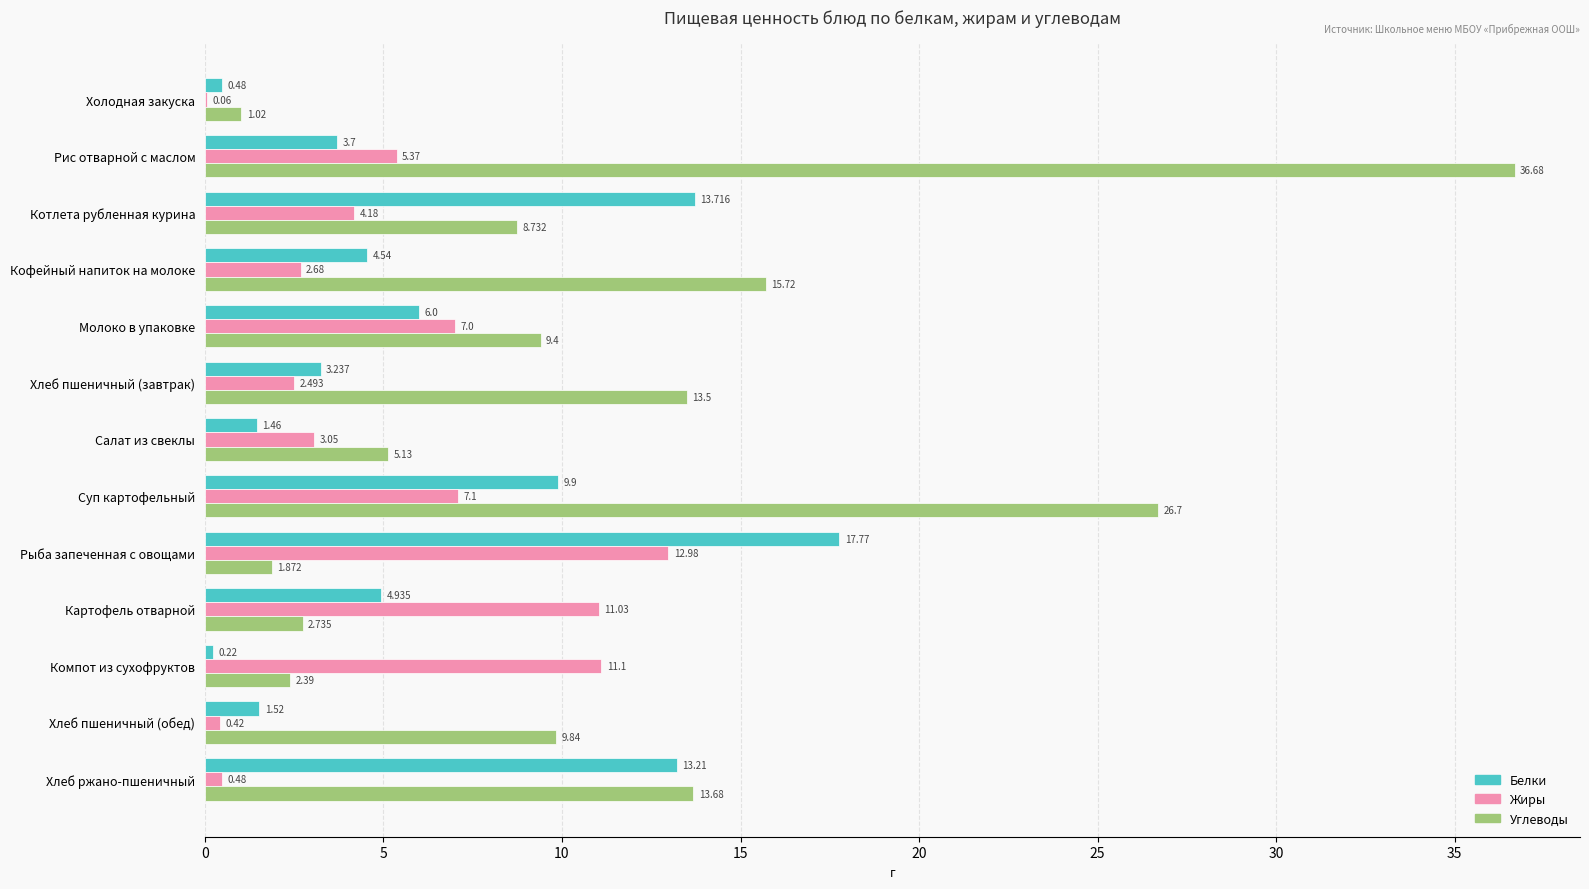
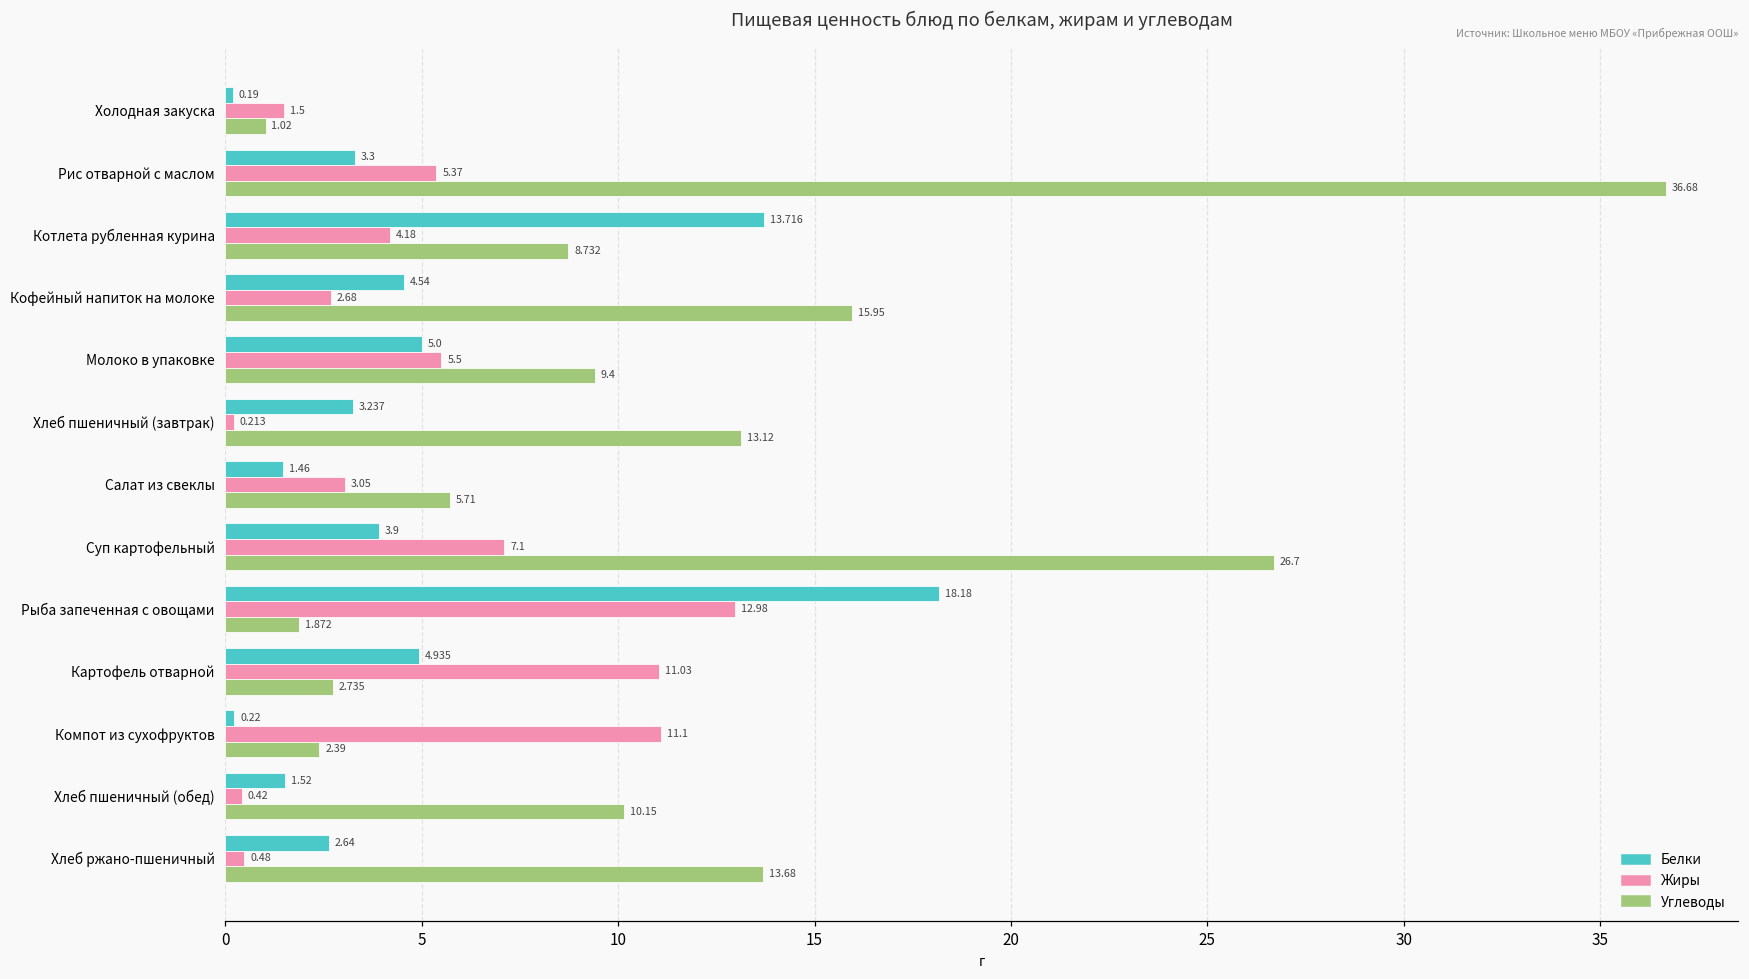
  {
    "Белки": {
-     "Холодная закуска": 0.48,
-     "Рис отварной с маслом": 3.7,
+     "Холодная закуска": 0.19,
+     "Рис отварной с маслом": 3.3,
      "Котлета рубленная курина": 13.716,
      "Кофейный напиток на молоке": 4.54,
-     "Молоко в упаковке": 6.0,
+     "Молоко в упаковке": 5.0,
      "Хлеб пшеничный (завтрак)": 3.237,
      "Салат из свеклы": 1.46,
-     "Суп картофельный": 9.9,
-     "Рыба запеченная с овощами": 17.77,
+     "Суп картофельный": 3.9,
+     "Рыба запеченная с овощами": 18.18,
      "Картофель отварной": 4.935,
      "Компот из сухофруктов": 0.22,
      "Хлеб пшеничный (обед)": 1.52,
-     "Хлеб ржано-пшеничный": 13.21
+     "Хлеб ржано-пшеничный": 2.64
    },
    "Жиры": {
-     "Холодная закуска": 0.06,
+     "Холодная закуска": 1.5,
      "Рис отварной с маслом": 5.37,
      "Котлета рубленная курина": 4.18,
      "Кофейный напиток на молоке": 2.68,
-     "Молоко в упаковке": 7.0,
-     "Хлеб пшеничный (завтрак)": 2.493,
+     "Молоко в упаковке": 5.5,
+     "Хлеб пшеничный (завтрак)": 0.213,
      "Салат из свеклы": 3.05,
      "Суп картофельный": 7.1,
      "Рыба запеченная с овощами": 12.98,
      "Картофель отварной": 11.03,
      "Компот из сухофруктов": 11.1,
      "Хлеб пшеничный (обед)": 0.42,
      "Хлеб ржано-пшеничный": 0.48
    },
    "Углеводы": {
      "Холодная закуска": 1.02,
      "Рис отварной с маслом": 36.68,
      "Котлета рубленная курина": 8.732,
-     "Кофейный напиток на молоке": 15.72,
+     "Кофейный напиток на молоке": 15.95,
      "Молоко в упаковке": 9.4,
-     "Хлеб пшеничный (завтрак)": 13.5,
-     "Салат из свеклы": 5.13,
+     "Хлеб пшеничный (завтрак)": 13.12,
+     "Салат из свеклы": 5.71,
      "Суп картофельный": 26.7,
      "Рыба запеченная с овощами": 1.872,
      "Картофель отварной": 2.735,
      "Компот из сухофруктов": 2.39,
-     "Хлеб пшеничный (обед)": 9.84,
+     "Хлеб пшеничный (обед)": 10.15,
      "Хлеб ржано-пшеничный": 13.68
    }
  }
